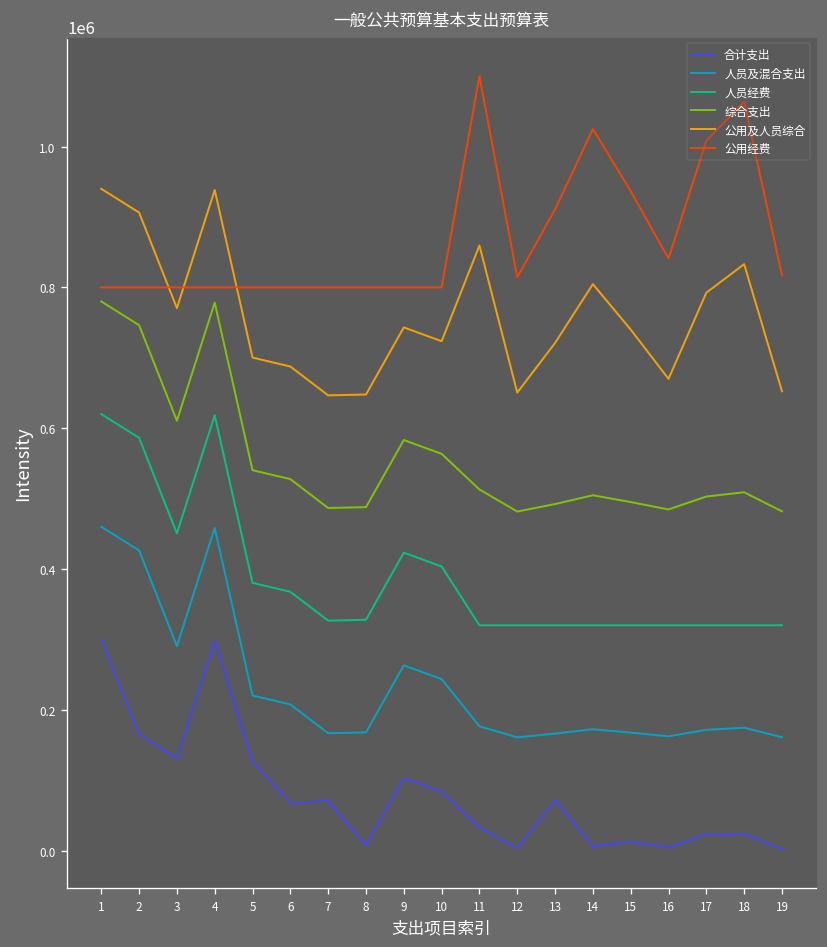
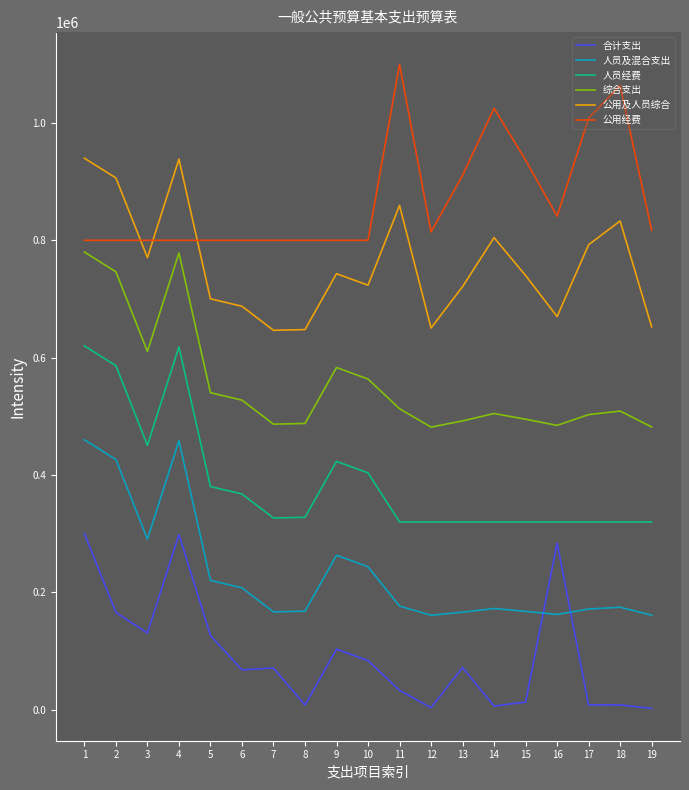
  {
    "合计支出": {
      "1": 300000,
      "2": 170000,
      "3": 130000,
      "4": 300000,
      "5": 130000,
      "6": 70000,
      "7": 70000,
      "8": 10000,
      "9": 100000,
      "10": 80000,
      "11": 30000,
      "12": 0,
      "13": 70000,
      "14": 10000,
      "15": 10000,
-     "16": 0,
-     "17": 20000,
-     "18": 20000,
+     "16": 280000,
+     "17": 10000,
+     "18": 10000,
      "19": 0
    },
    "人员及混合支出": {
      "1": 460000,
      "2": 430000,
      "3": 290000,
      "4": 460000,
      "5": 220000,
      "6": 210000,
      "7": 170000,
      "8": 170000,
      "9": 260000,
      "10": 240000,
      "11": 180000,
      "12": 160000,
      "13": 170000,
      "14": 170000,
      "15": 170000,
      "16": 160000,
      "17": 170000,
      "18": 170000,
      "19": 160000
    },
    "人员经费": {
      "1": 620000,
      "2": 590000,
      "3": 450000,
      "4": 620000,
      "5": 380000,
      "6": 370000,
      "7": 330000,
      "8": 330000,
      "9": 420000,
      "10": 400000,
      "11": 320000,
      "12": 320000,
      "13": 320000,
      "14": 320000,
      "15": 320000,
      "16": 320000,
      "17": 320000,
      "18": 320000,
      "19": 320000
    },
    "综合支出": {
      "1": 780000,
      "2": 750000,
      "3": 610000,
      "4": 780000,
      "5": 540000,
      "6": 530000,
      "7": 490000,
      "8": 490000,
      "9": 580000,
      "10": 560000,
      "11": 510000,
      "12": 480000,
      "13": 490000,
      "14": 500000,
      "15": 500000,
      "16": 480000,
      "17": 500000,
      "18": 510000,
      "19": 480000
    },
    "公用及人员综合": {
      "1": 940000,
      "2": 910000,
      "3": 770000,
      "4": 940000,
      "5": 700000,
      "6": 690000,
      "7": 650000,
      "8": 650000,
      "9": 740000,
      "10": 720000,
      "11": 860000,
      "12": 650000,
      "13": 720000,
      "14": 800000,
      "15": 740000,
      "16": 670000,
      "17": 790000,
      "18": 830000,
      "19": 650000
    },
    "公用经费": {
      "1": 800000,
      "2": 800000,
      "3": 800000,
      "4": 800000,
      "5": 800000,
      "6": 800000,
      "7": 800000,
      "8": 800000,
      "9": 800000,
      "10": 800000,
      "11": 1100000,
      "12": 810000,
      "13": 910000,
      "14": 1030000,
      "15": 940000,
      "16": 840000,
      "19": 820000
    }
  }
